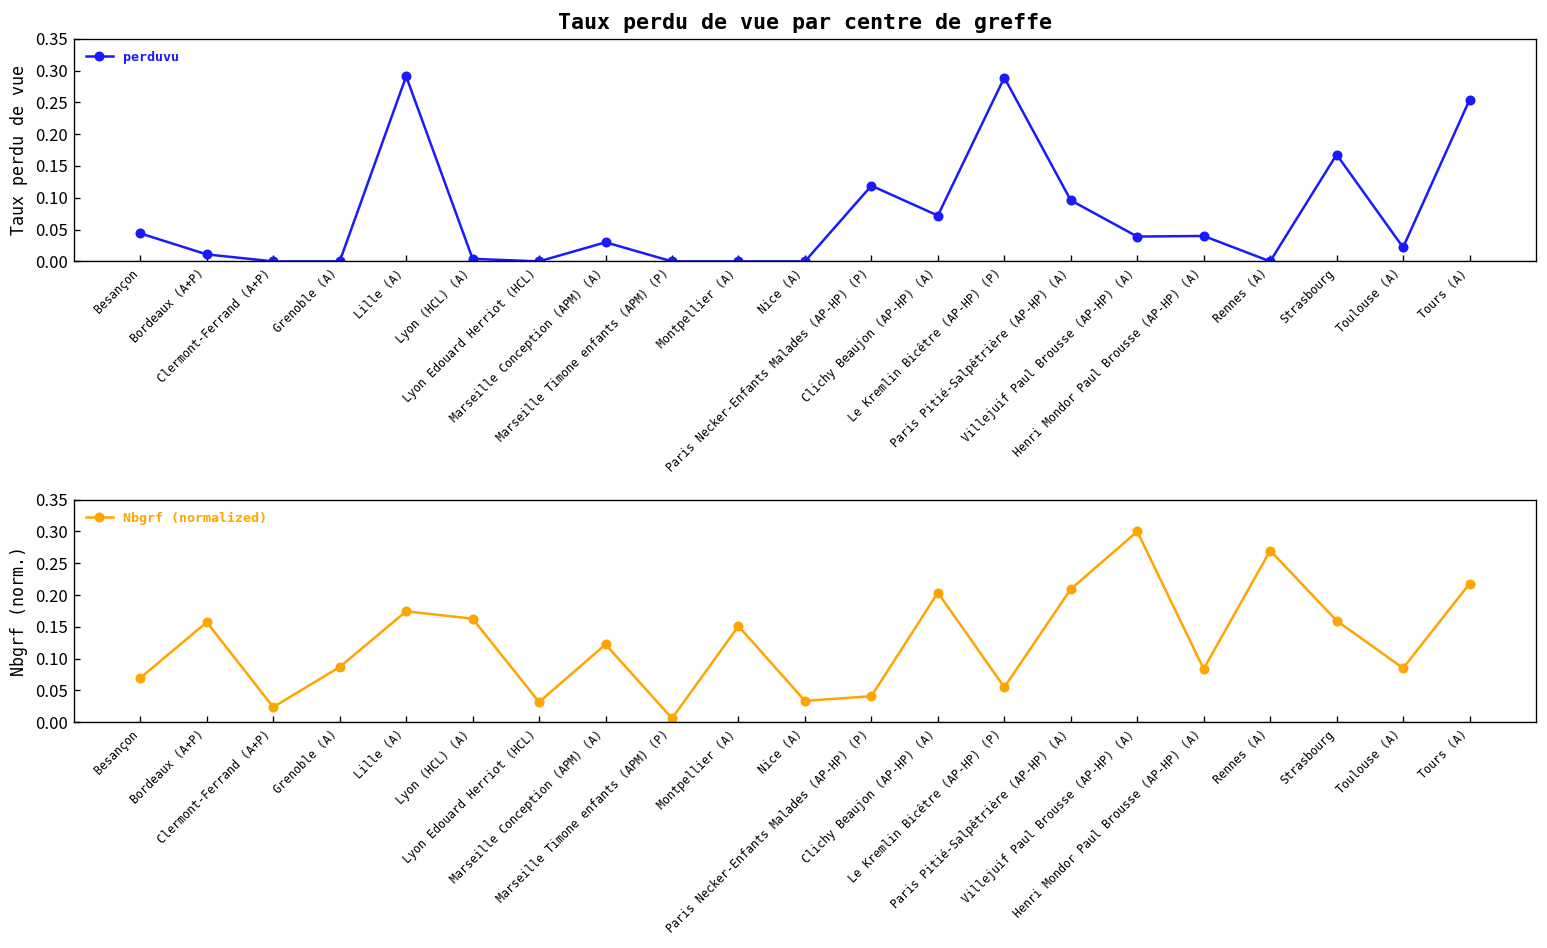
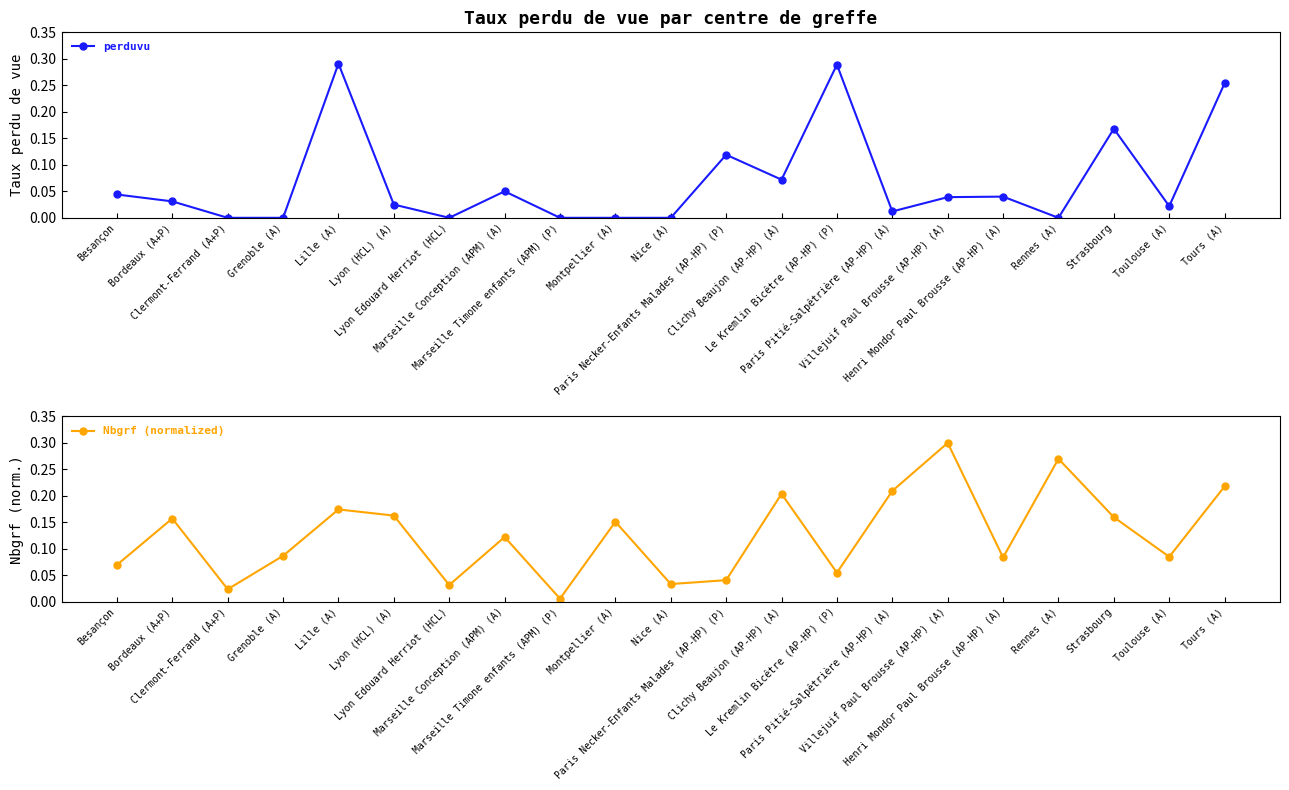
  {
    "Taux perdu de vue par centre de greffe": {
      "Besançon": 0.04,
-     "Bordeaux (A+P)": 0.01,
+     "Bordeaux (A+P)": 0.03,
      "Clermont-Ferrand (A+P)": 0.00,
      "Grenoble (A)": 0.00,
      "Lille (A)": 0.29,
-     "Lyon (HCL) (A)": 0.00,
+     "Lyon (HCL) (A)": 0.03,
      "Lyon Edouard Herriot (HCL)": 0.00,
-     "Marseille Conception (APM) (A)": 0.03,
+     "Marseille Conception (APM) (A)": 0.05,
      "Marseille Timone enfants (APM) (P)": 0.00,
      "Montpellier (A)": 0.00,
      "Nice (A)": 0.00,
      "Paris Necker-Enfants Malades (AP-HP) (P)": 0.12,
      "Clichy Beaujon (AP-HP) (A)": 0.07,
      "Le Kremlin Bicêtre (AP-HP) (P)": 0.29,
-     "Paris Pitié-Salpêtrière (AP-HP) (A)": 0.10,
+     "Paris Pitié-Salpêtrière (AP-HP) (A)": 0.01,
      "Villejuif Paul Brousse (AP-HP) (A)": 0.04,
      "Henri Mondor Paul Brousse (AP-HP) (A)": 0.04,
      "Rennes (A)": 0.00,
      "Strasbourg": 0.17,
      "Toulouse (A)": 0.02,
      "Tours (A)": 0.25
    }
  }
